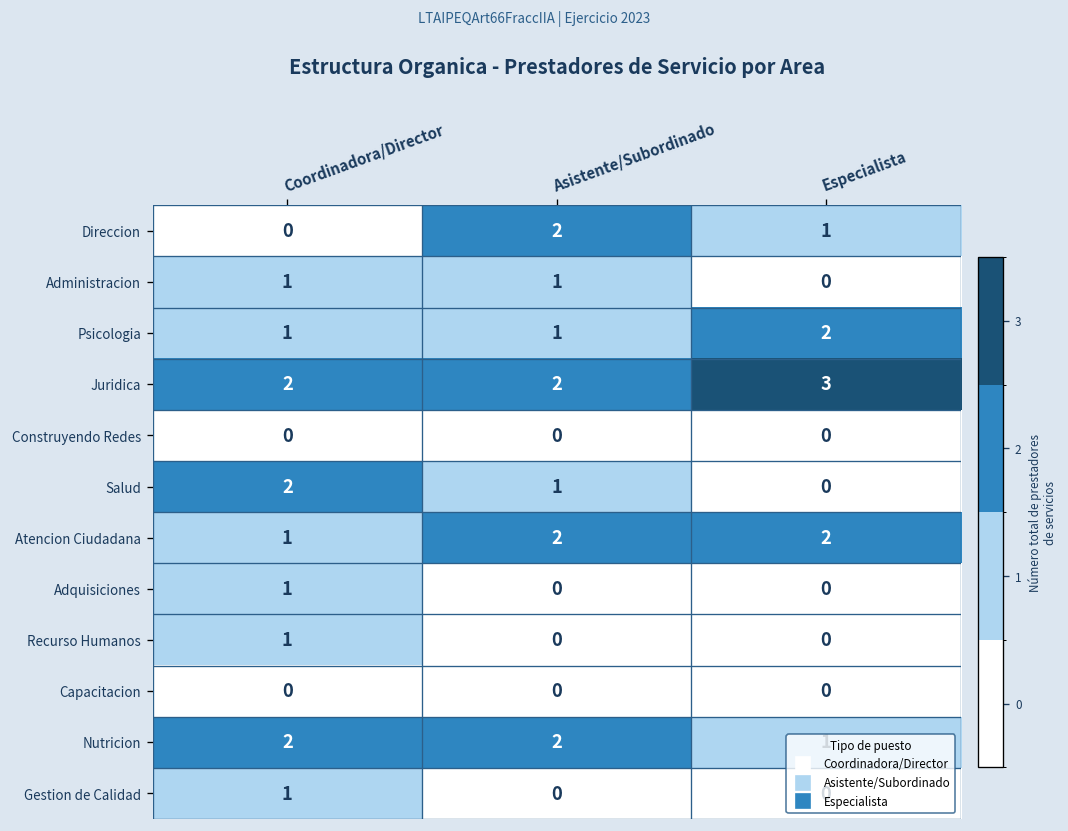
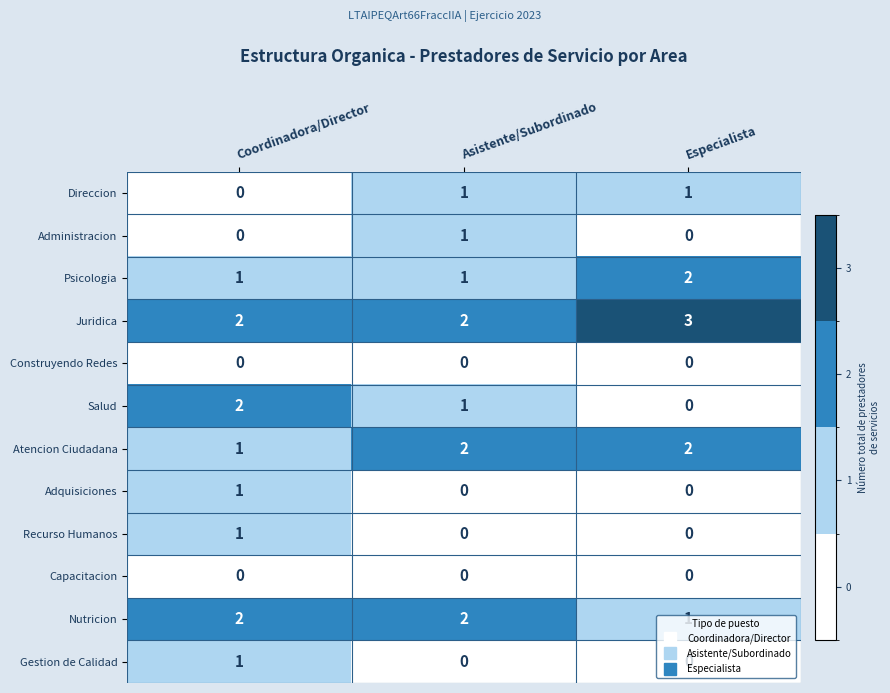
  {
    "Direccion": {
      "Coordinadora/Director": 0,
-     "Asistente/Subordinado": 2,
+     "Asistente/Subordinado": 1,
      "Especialista": 1
    },
    "Administracion": {
-     "Coordinadora/Director": 1,
+     "Coordinadora/Director": 0,
      "Asistente/Subordinado": 1,
      "Especialista": 0
    },
    "Psicologia": {
      "Coordinadora/Director": 1,
      "Asistente/Subordinado": 1,
      "Especialista": 2
    },
    "Juridica": {
      "Coordinadora/Director": 2,
      "Asistente/Subordinado": 2,
      "Especialista": 3
    },
    "Construyendo Redes": {
      "Coordinadora/Director": 0,
      "Asistente/Subordinado": 0,
      "Especialista": 0
    },
    "Salud": {
      "Coordinadora/Director": 2,
      "Asistente/Subordinado": 1,
      "Especialista": 0
    },
    "Atencion Ciudadana": {
      "Coordinadora/Director": 1,
      "Asistente/Subordinado": 2,
      "Especialista": 2
    },
    "Adquisiciones": {
      "Coordinadora/Director": 1,
      "Asistente/Subordinado": 0,
      "Especialista": 0
    },
    "Recurso Humanos": {
      "Coordinadora/Director": 1,
      "Asistente/Subordinado": 0,
      "Especialista": 0
    },
    "Capacitacion": {
      "Coordinadora/Director": 0,
      "Asistente/Subordinado": 0,
      "Especialista": 0
    },
    "Nutricion": {
      "Coordinadora/Director": 2,
      "Asistente/Subordinado": 2
    },
    "Gestion de Calidad": {
      "Coordinadora/Director": 1,
      "Asistente/Subordinado": 0
    }
  }
